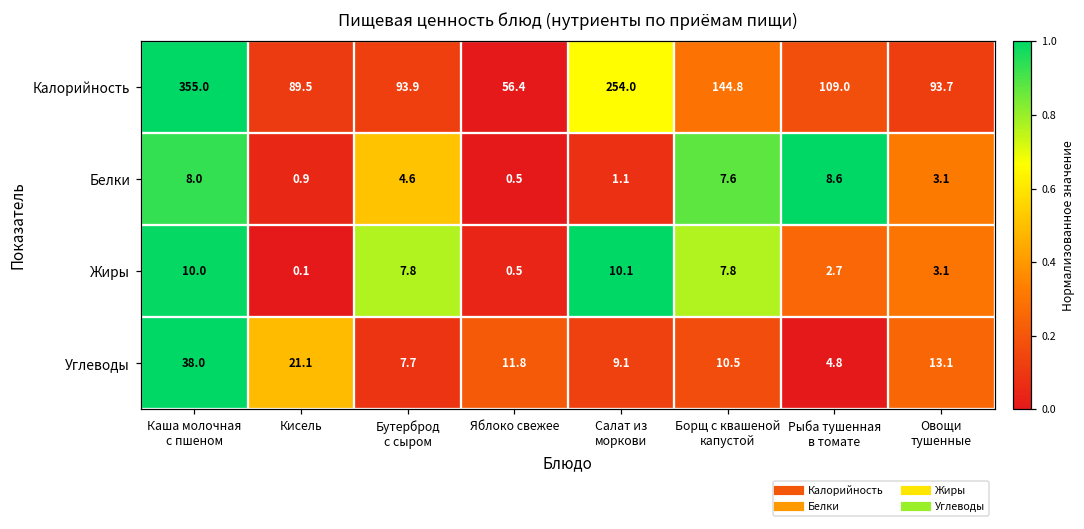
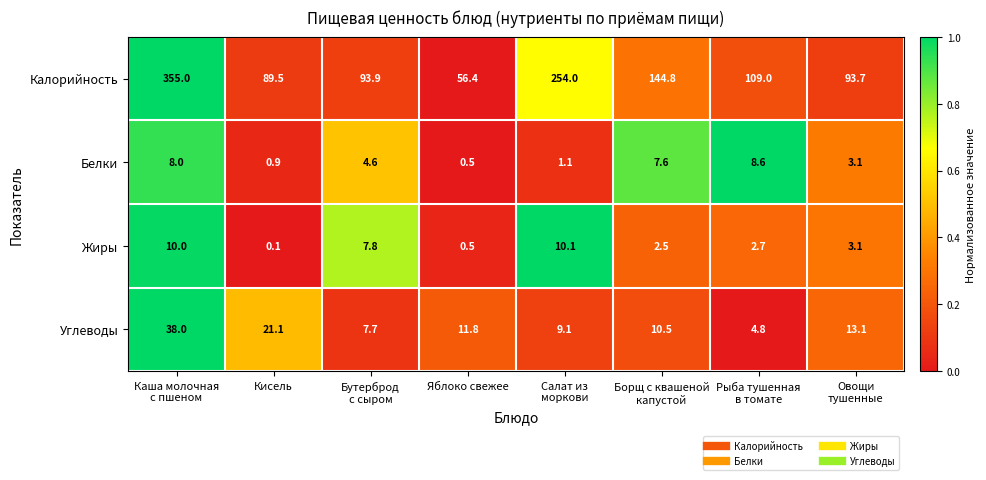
  {
    "Калорийность": {
      "Каша молочная с пшеном": 355.0,
      "Кисель": 89.5,
      "Бутерброд с сыром": 93.9,
      "Яблоко свежее": 56.4,
      "Салат из моркови": 254.0,
      "Борщ с квашеной капустой": 144.8,
      "Рыба тушенная в томате": 109.0,
      "Овощи тушенные": 93.7
    },
    "Белки": {
      "Каша молочная с пшеном": 8.0,
      "Кисель": 0.9,
      "Бутерброд с сыром": 4.6,
      "Яблоко свежее": 0.5,
      "Салат из моркови": 1.1,
      "Борщ с квашеной капустой": 7.6,
      "Рыба тушенная в томате": 8.6,
      "Овощи тушенные": 3.1
    },
    "Жиры": {
      "Каша молочная с пшеном": 10.0,
      "Кисель": 0.1,
      "Бутерброд с сыром": 7.8,
      "Яблоко свежее": 0.5,
      "Салат из моркови": 10.1,
-     "Борщ с квашеной капустой": 7.8,
+     "Борщ с квашеной капустой": 2.5,
      "Рыба тушенная в томате": 2.7,
      "Овощи тушенные": 3.1
    },
    "Углеводы": {
      "Каша молочная с пшеном": 38.0,
      "Кисель": 21.1,
      "Бутерброд с сыром": 7.7,
      "Яблоко свежее": 11.8,
      "Салат из моркови": 9.1,
      "Борщ с квашеной капустой": 10.5,
      "Рыба тушенная в томате": 4.8,
      "Овощи тушенные": 13.1
    }
  }
